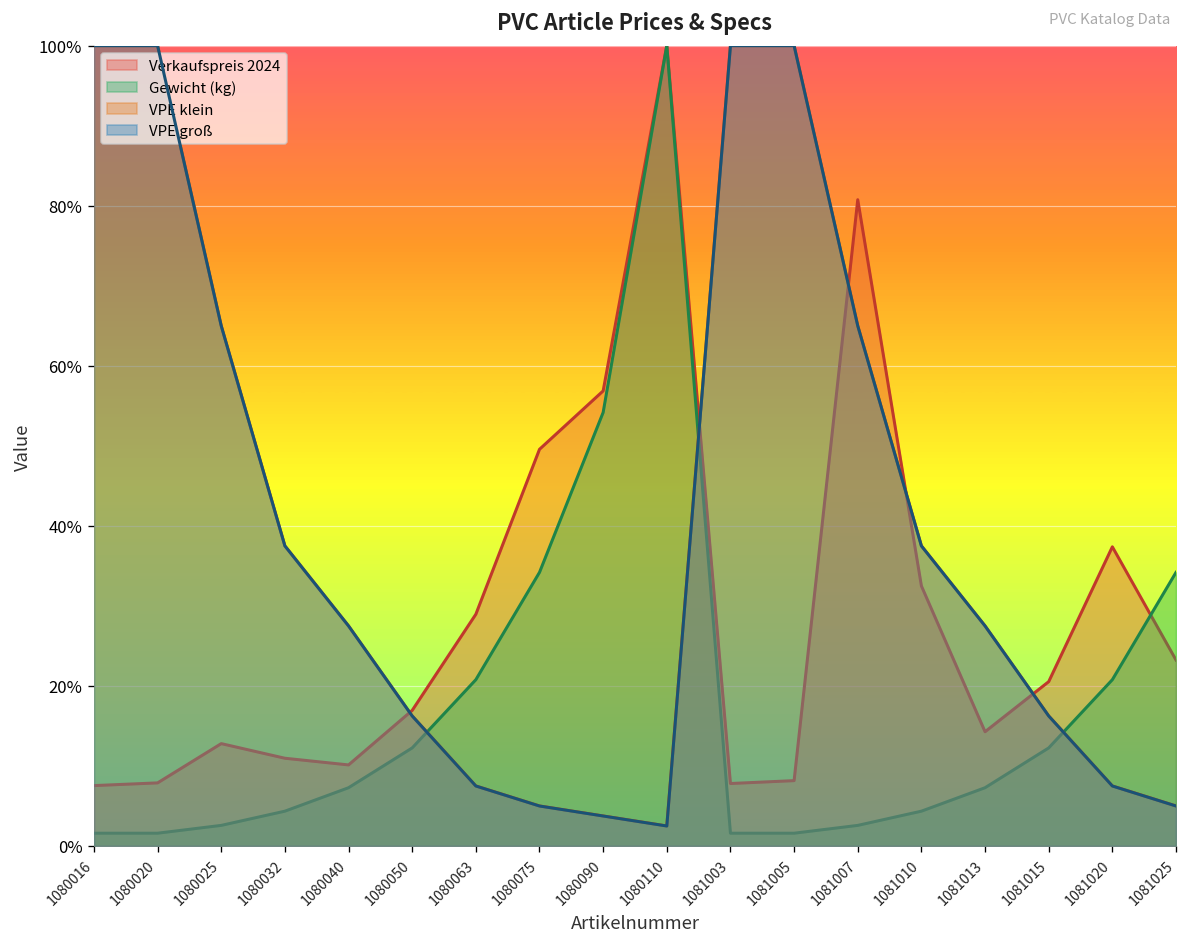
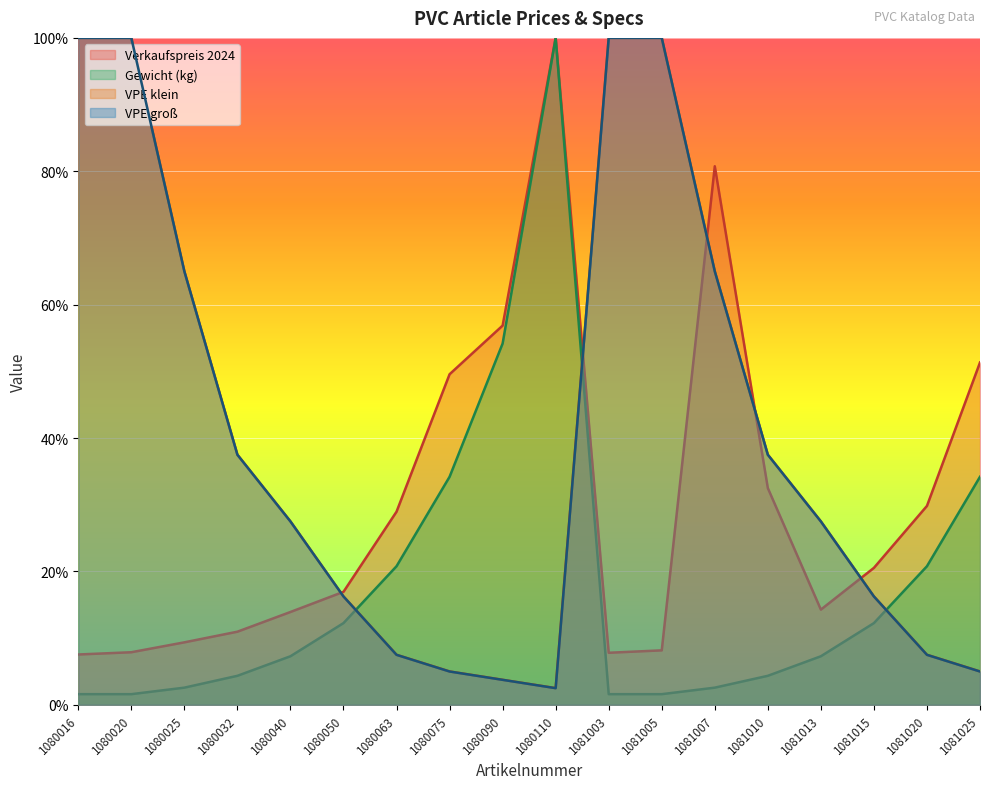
  {
    "Verkaufspreis 2024": {
      "1080016": "8%",
      "1080020": "8%",
-     "1080025": "13%",
+     "1080025": "9%",
      "1080032": "11%",
-     "1080040": "10%",
+     "1080040": "14%",
      "1080050": "17%",
      "1080063": "29%",
      "1080075": "50%",
      "1080090": "57%",
      "1081003": "8%",
      "1081005": "8%",
      "1081007": "81%",
      "1081010": "32%",
      "1081013": "14%",
      "1081015": "21%",
-     "1081020": "37%",
-     "1081025": "23%"
+     "1081020": "30%",
+     "1081025": "51%"
    }
  }
